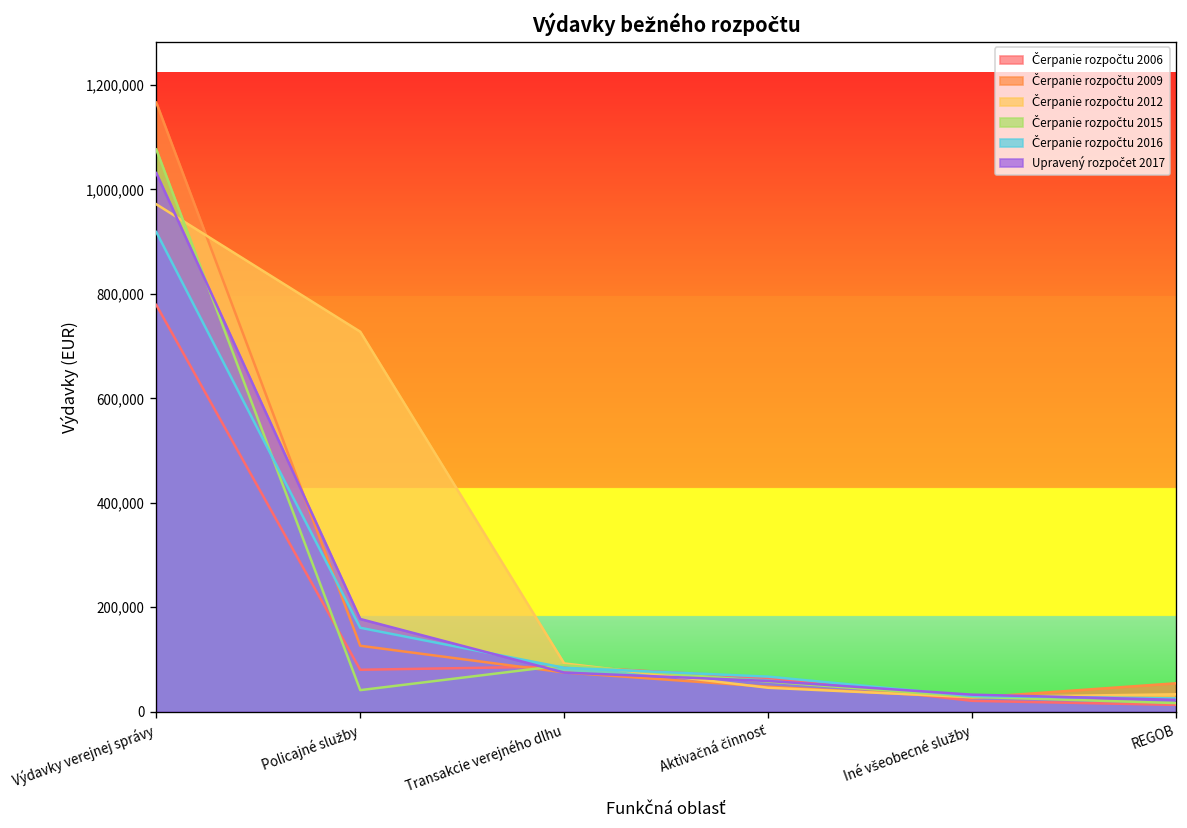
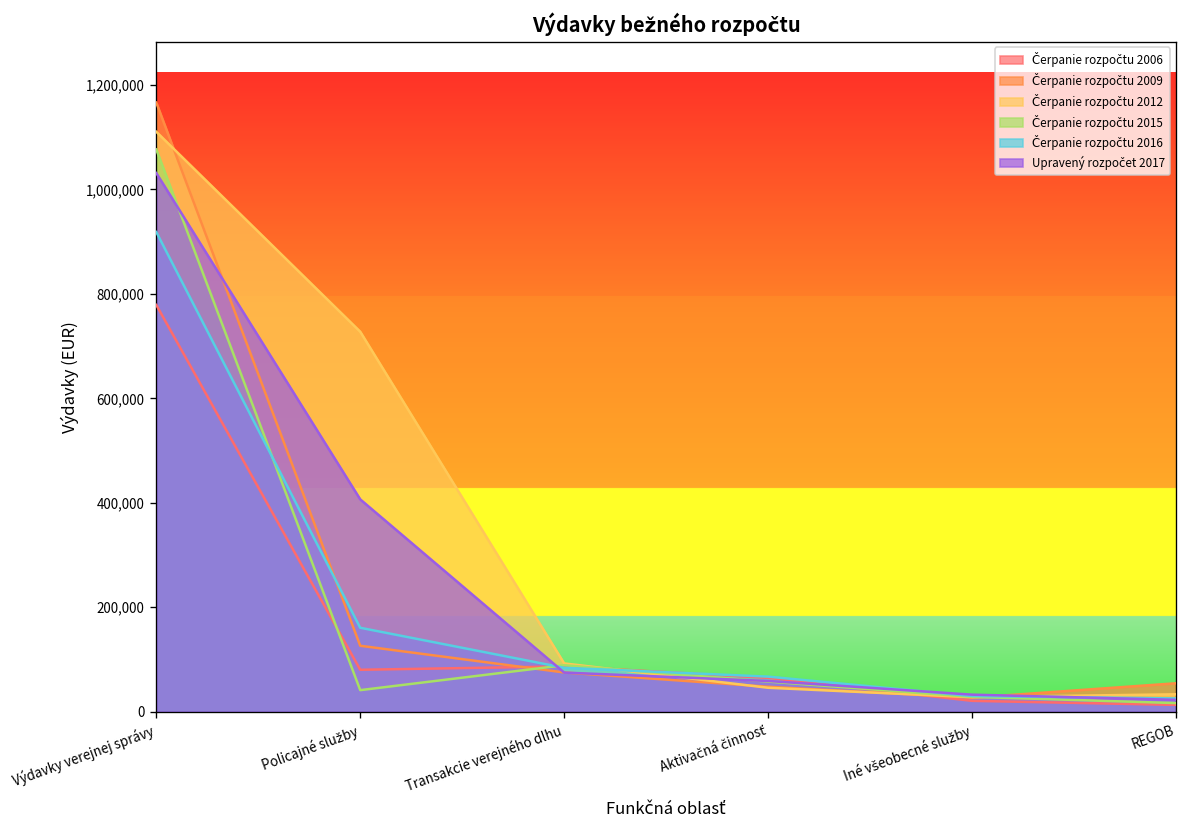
  {
    "Čerpanie rozpočtu 2012": {
-     "Výdavky verejnej správy": "970,000",
+     "Výdavky verejnej správy": "1,110,000",
      "Policajné služby": "730,000",
      "REGOB": "30,000"
    },
    "Čerpanie rozpočtu 2015": {
      "Výdavky verejnej správy": "1,080,000",
      "Policajné služby": "40,000"
    },
    "Čerpanie rozpočtu 2016": {
      "Výdavky verejnej správy": "920,000",
      "Policajné služby": "160,000"
    },
    "Upravený rozpočet 2017": {
      "Výdavky verejnej správy": "1,030,000",
-     "Policajné služby": "180,000"
+     "Policajné služby": "410,000"
    }
  }
